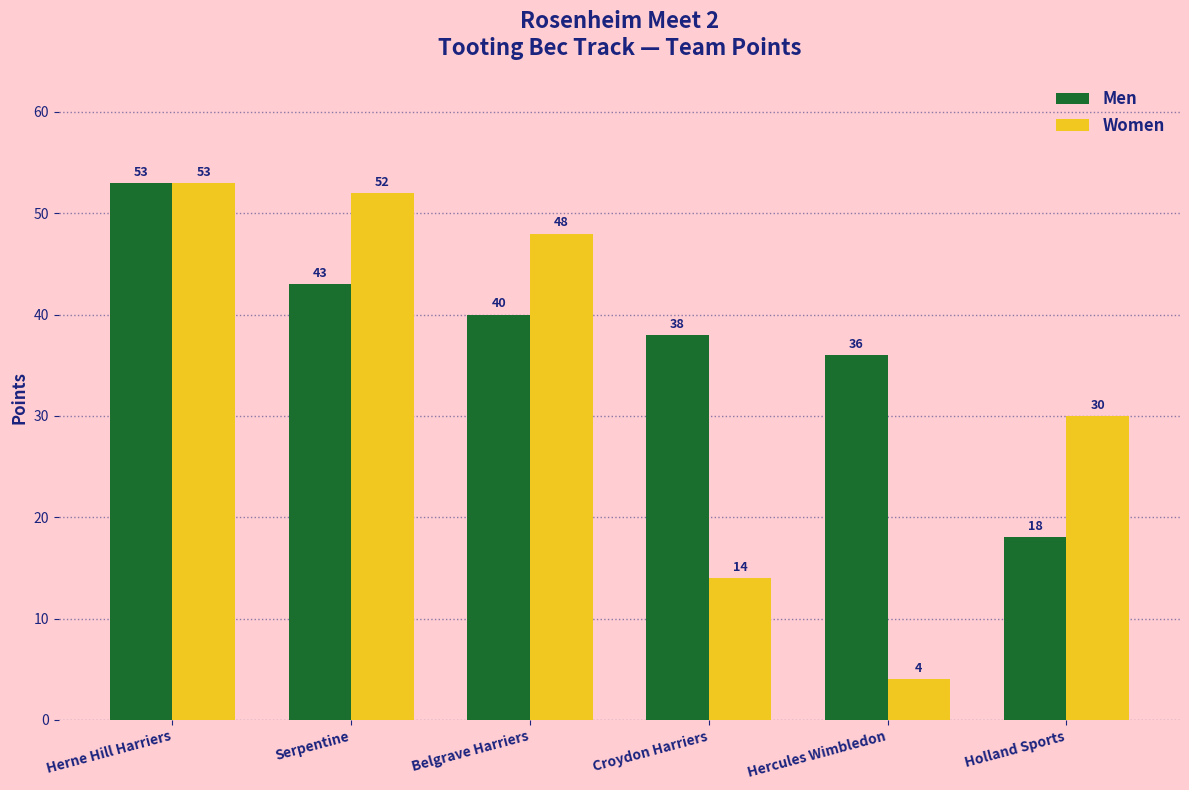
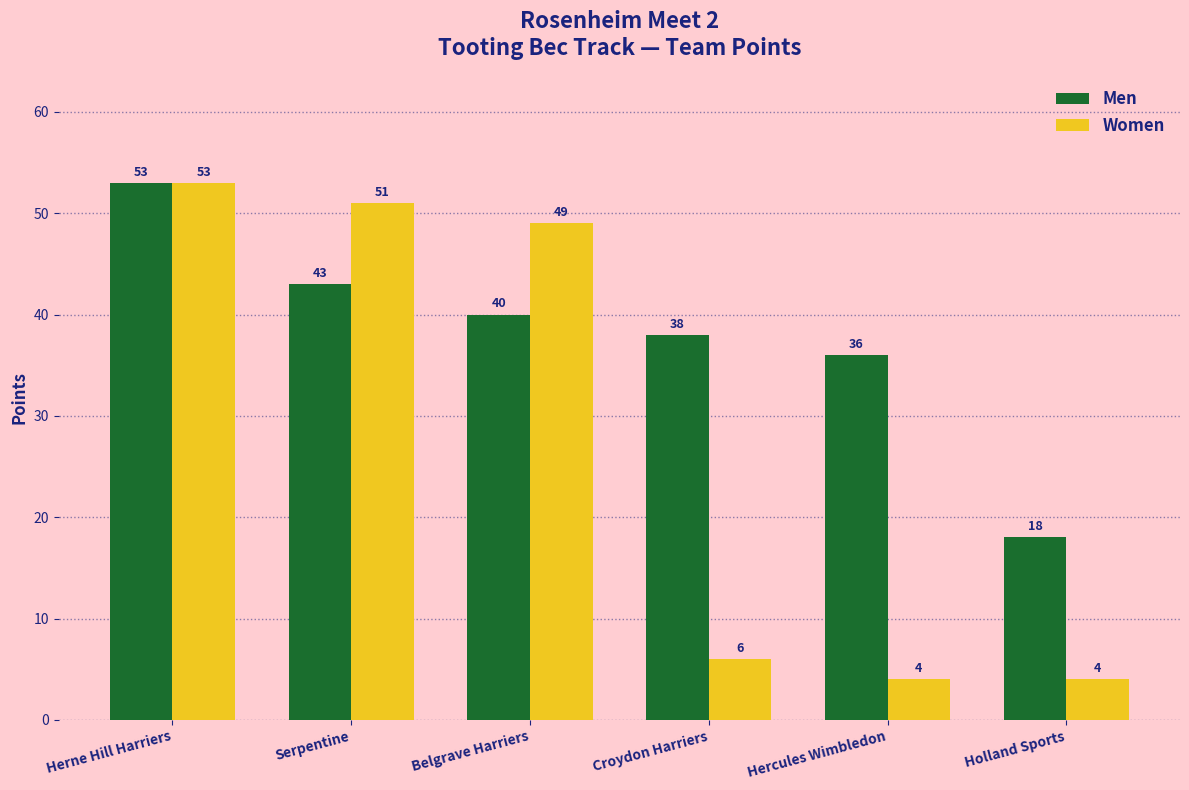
  {
    "Men": {
      "Herne Hill Harriers": 53,
      "Serpentine": 43,
      "Belgrave Harriers": 40,
      "Croydon Harriers": 38,
      "Hercules Wimbledon": 36,
      "Holland Sports": 18
    },
    "Women": {
      "Herne Hill Harriers": 53,
-     "Serpentine": 52,
-     "Belgrave Harriers": 48,
-     "Croydon Harriers": 14,
+     "Serpentine": 51,
+     "Belgrave Harriers": 49,
+     "Croydon Harriers": 6,
      "Hercules Wimbledon": 4,
-     "Holland Sports": 30
+     "Holland Sports": 4
    }
  }
